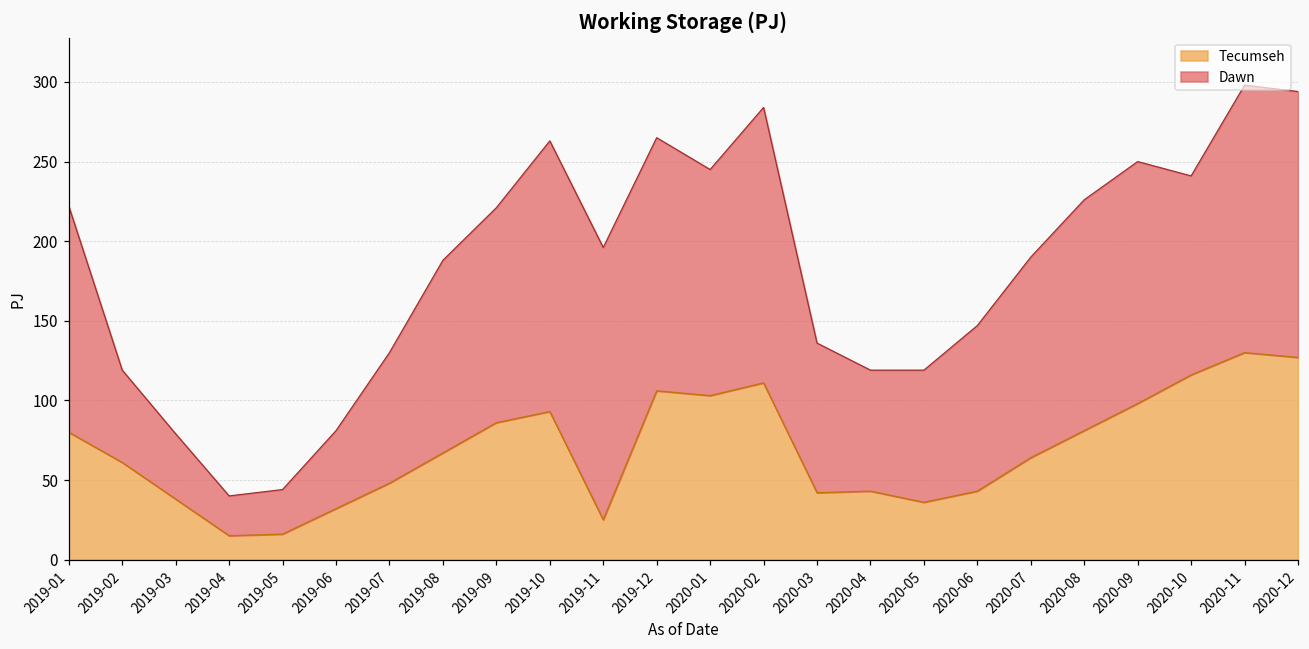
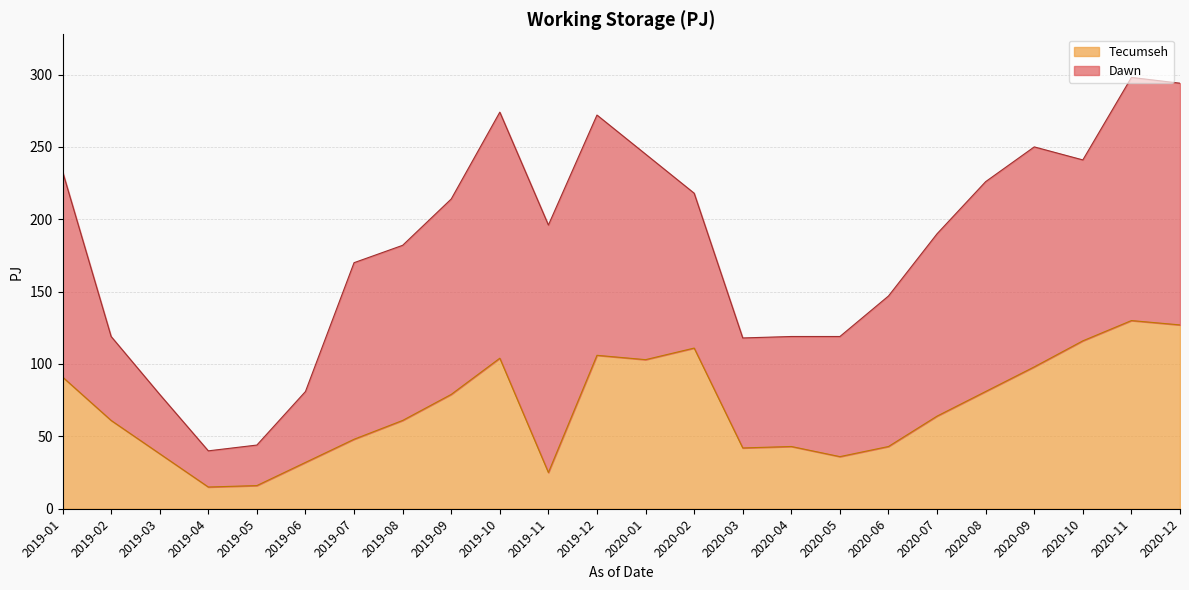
  {
    "Tecumseh": {
-     "2019-01": 80,
+     "2019-01": 91,
      "2019-02": 61,
      "2019-03": 38,
      "2019-04": 15,
      "2019-05": 16,
      "2019-06": 32,
      "2019-07": 48,
-     "2019-08": 67,
-     "2019-09": 86,
-     "2019-10": 93,
+     "2019-08": 61,
+     "2019-09": 79,
+     "2019-10": 104,
      "2019-11": 25,
      "2019-12": 106,
      "2020-01": 103,
      "2020-02": 111,
      "2020-03": 42,
      "2020-04": 43,
      "2020-05": 36,
      "2020-06": 43,
      "2020-07": 64,
      "2020-08": 81,
      "2020-09": 98,
      "2020-10": 116,
      "2020-11": 130,
      "2020-12": 127
    },
    "Dawn": {
      "2019-01": 142,
      "2019-02": 58,
      "2019-03": 41,
      "2019-04": 25,
      "2019-05": 28,
      "2019-06": 49,
-     "2019-07": 82,
+     "2019-07": 122,
      "2019-08": 121,
      "2019-09": 135,
      "2019-10": 170,
      "2019-11": 171,
-     "2019-12": 159,
+     "2019-12": 166,
      "2020-01": 142,
-     "2020-02": 173,
-     "2020-03": 94,
+     "2020-02": 107,
+     "2020-03": 76,
      "2020-04": 76,
      "2020-05": 83,
      "2020-06": 104,
      "2020-07": 126,
      "2020-08": 145,
      "2020-09": 152,
      "2020-10": 125,
      "2020-12": 167
    }
  }
